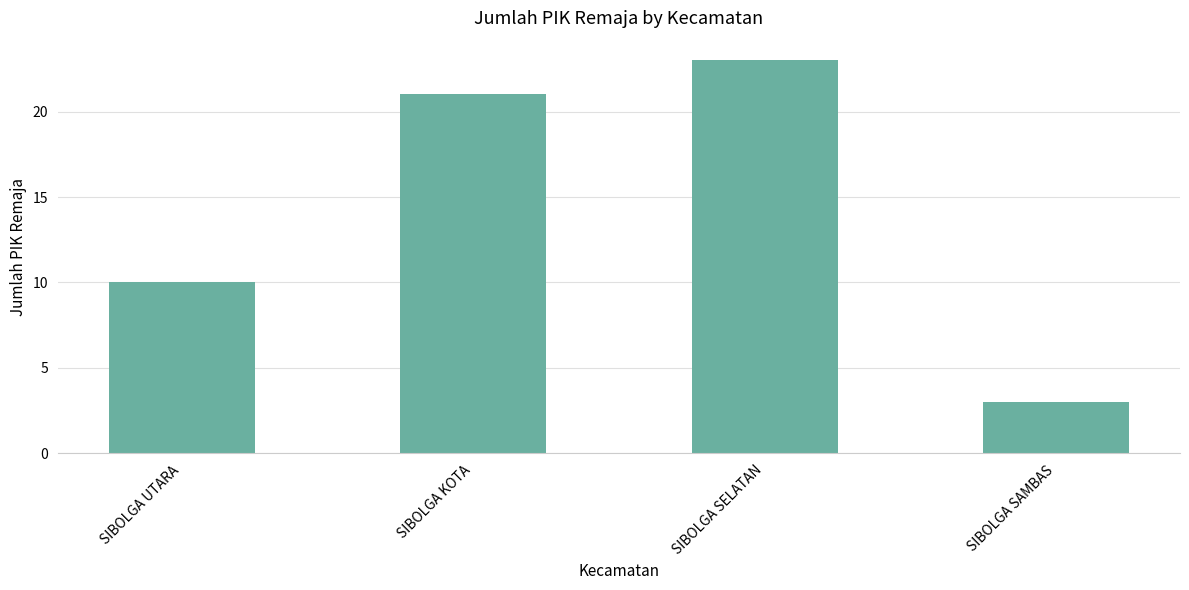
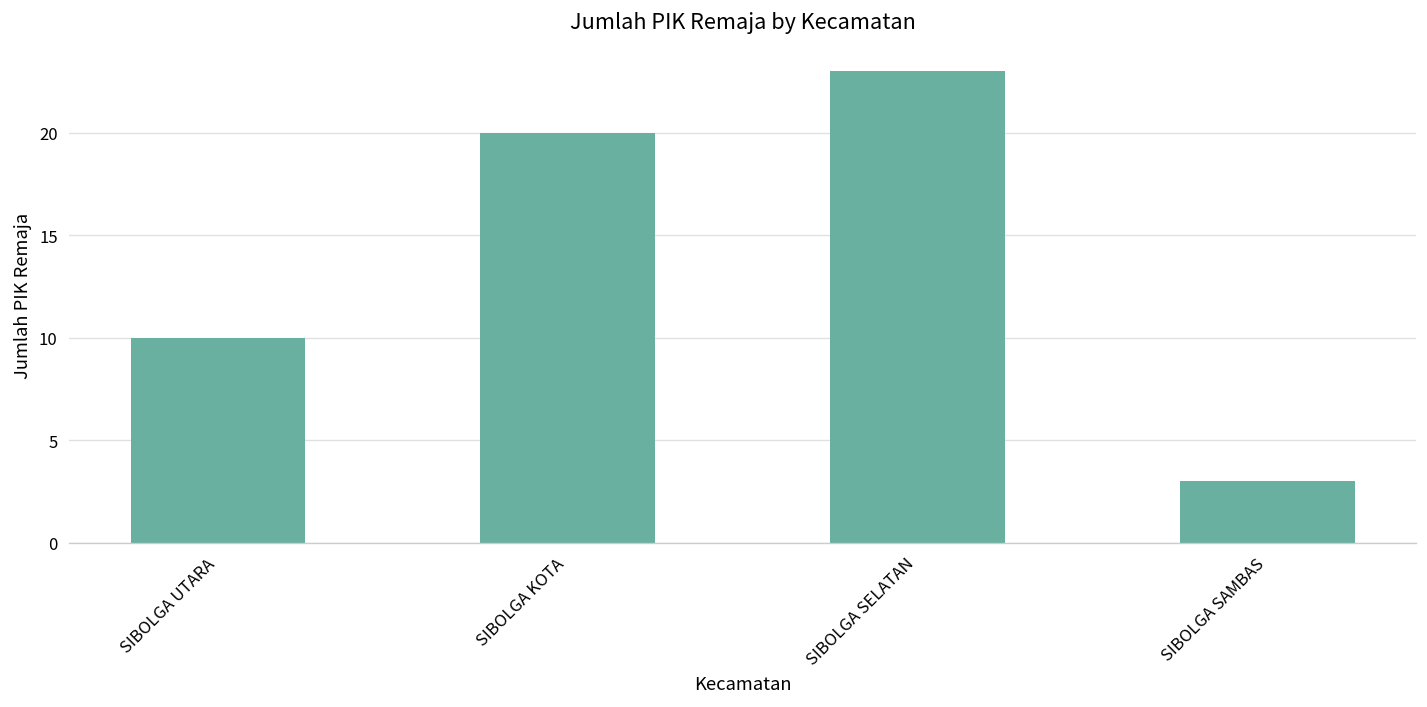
  {
    "SIBOLGA UTARA": 10,
-   "SIBOLGA KOTA": 21,
+   "SIBOLGA KOTA": 20,
    "SIBOLGA SELATAN": 23,
    "SIBOLGA SAMBAS": 3
  }
